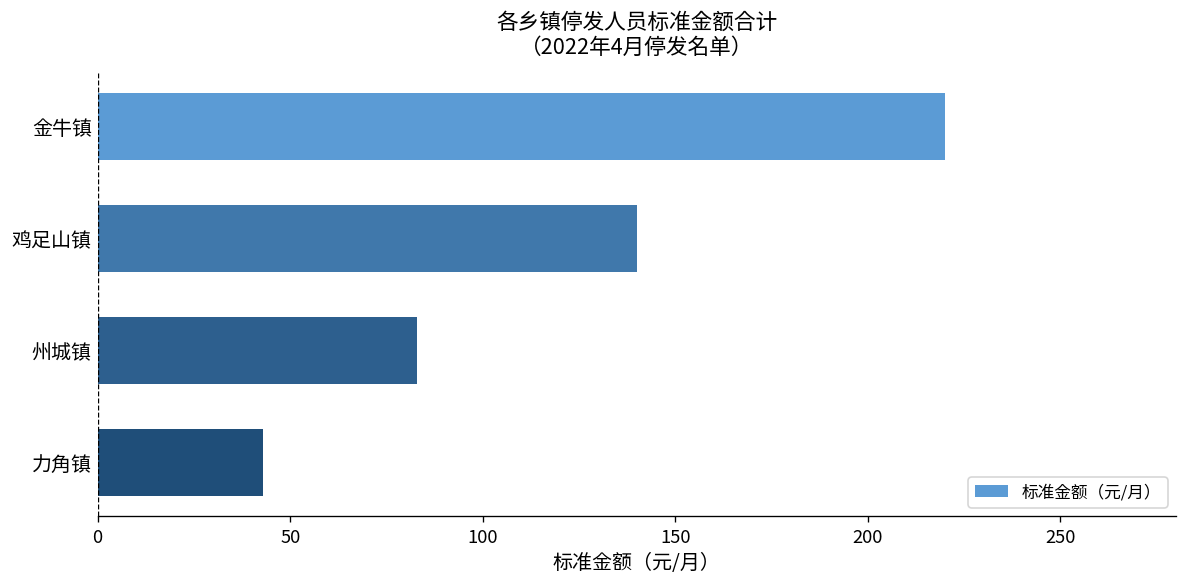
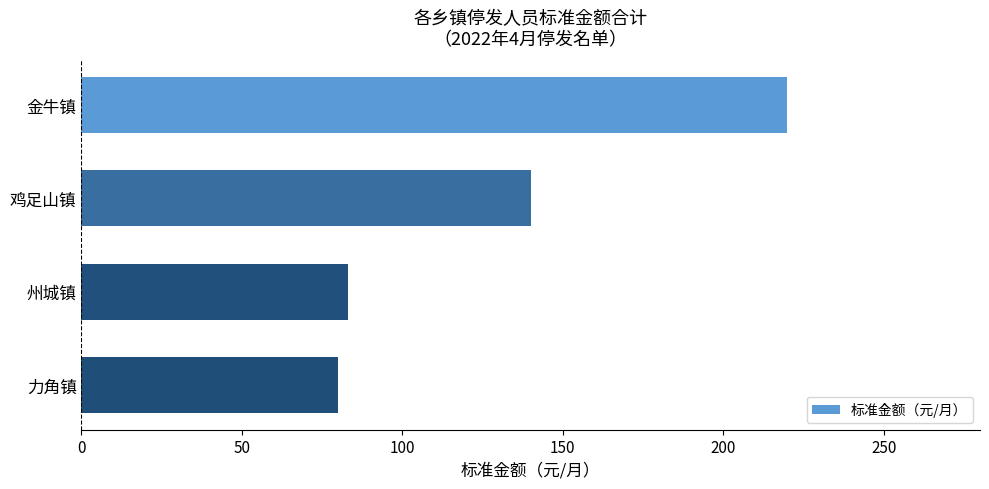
  {
    "金牛镇": 220,
    "鸡足山镇": 140,
    "州城镇": 83,
-   "力角镇": 43
+   "力角镇": 80
  }
